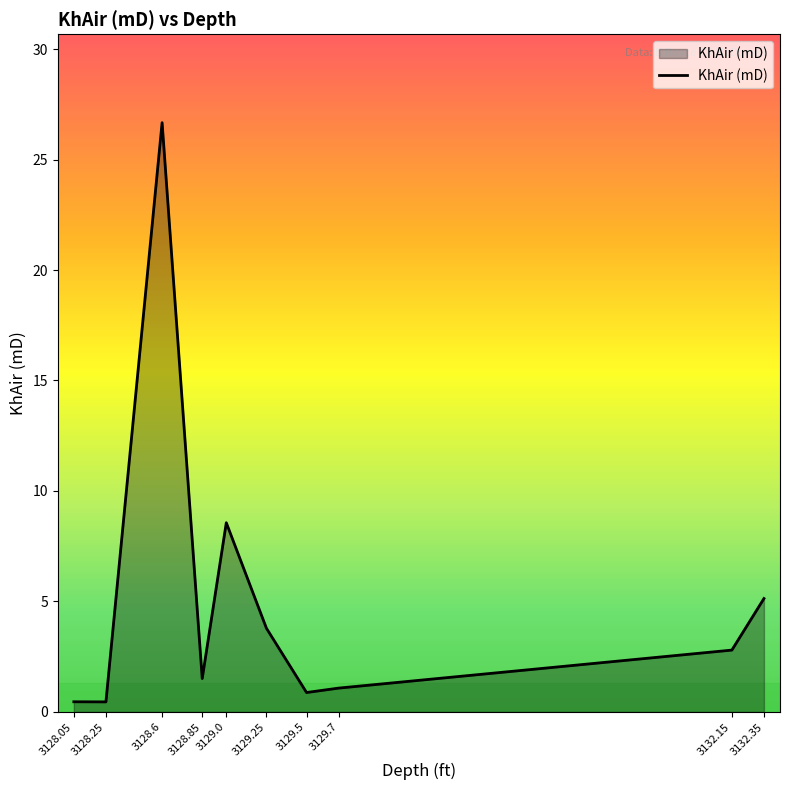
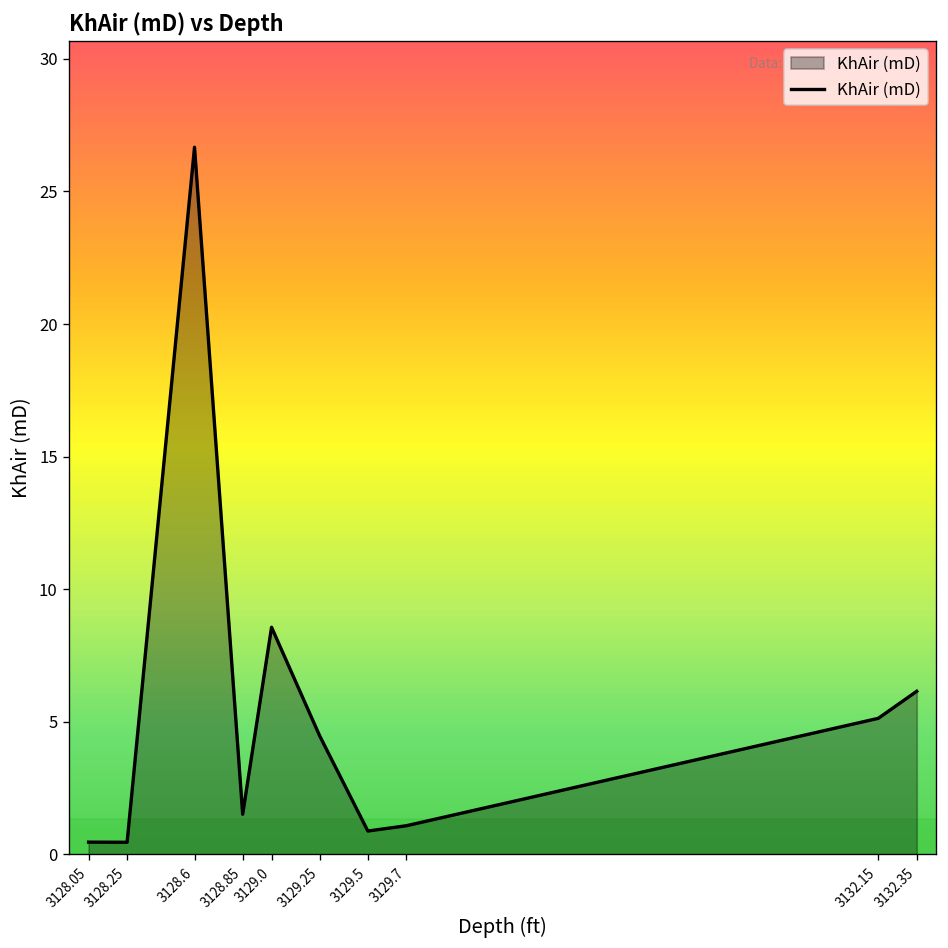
  {
    "3128.6": 26.7,
    "3128.85": 1.5,
    "3129.0": 8.6,
-   "3129.25": 3.8,
-   "3132.15": 2.8,
-   "3132.35": 5.1
+   "3129.25": 4.5,
+   "3132.15": 5.1,
+   "3132.35": 6.1
  }
